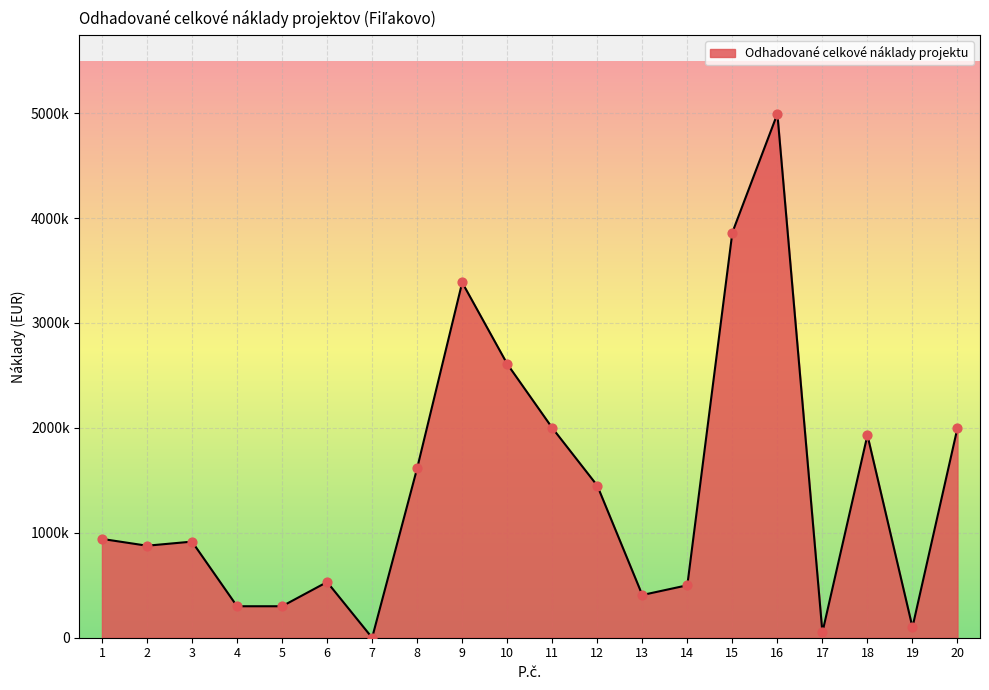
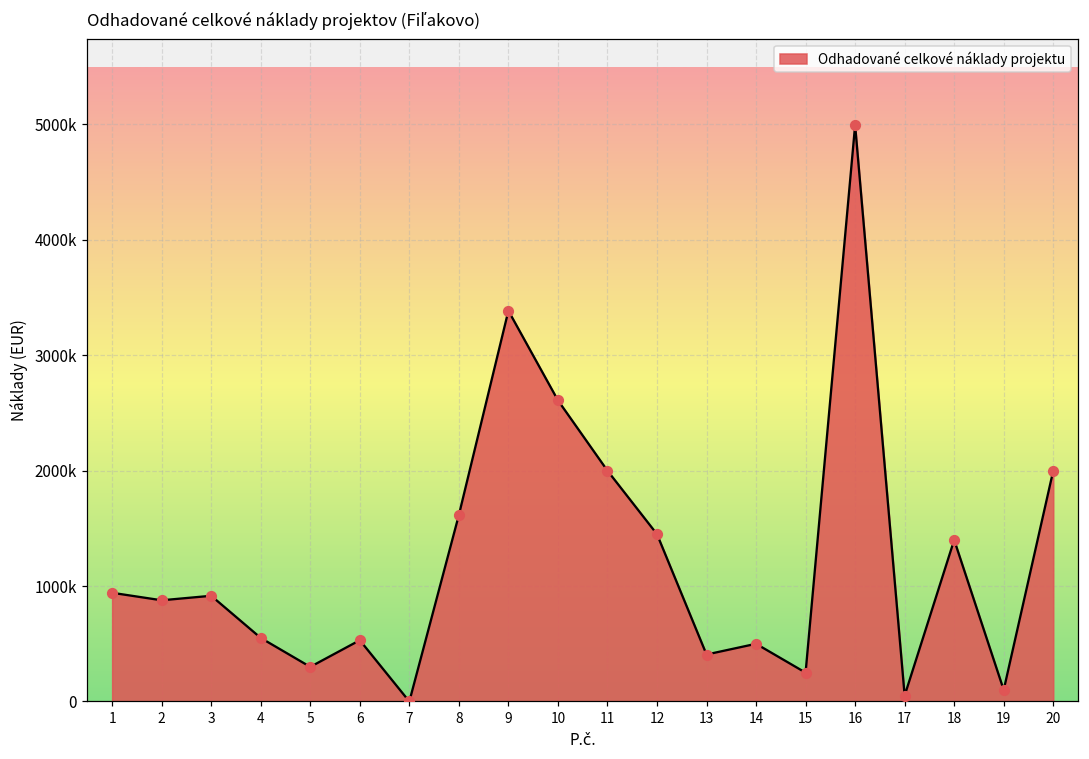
  {
    "1": 940000,
    "2": 880000,
    "3": 920000,
-   "4": 300000,
+   "4": 550000,
    "5": 300000,
    "6": 530000,
    "7": 0,
    "8": 1620000,
    "9": 3390000,
    "10": 2610000,
    "11": 2000000,
    "12": 1450000,
    "13": 410000,
    "14": 500000,
-   "15": 3860000,
+   "15": 250000,
    "16": 4990000,
    "17": 50000,
-   "18": 1930000,
+   "18": 1400000,
    "19": 100000,
    "20": 2000000
  }
